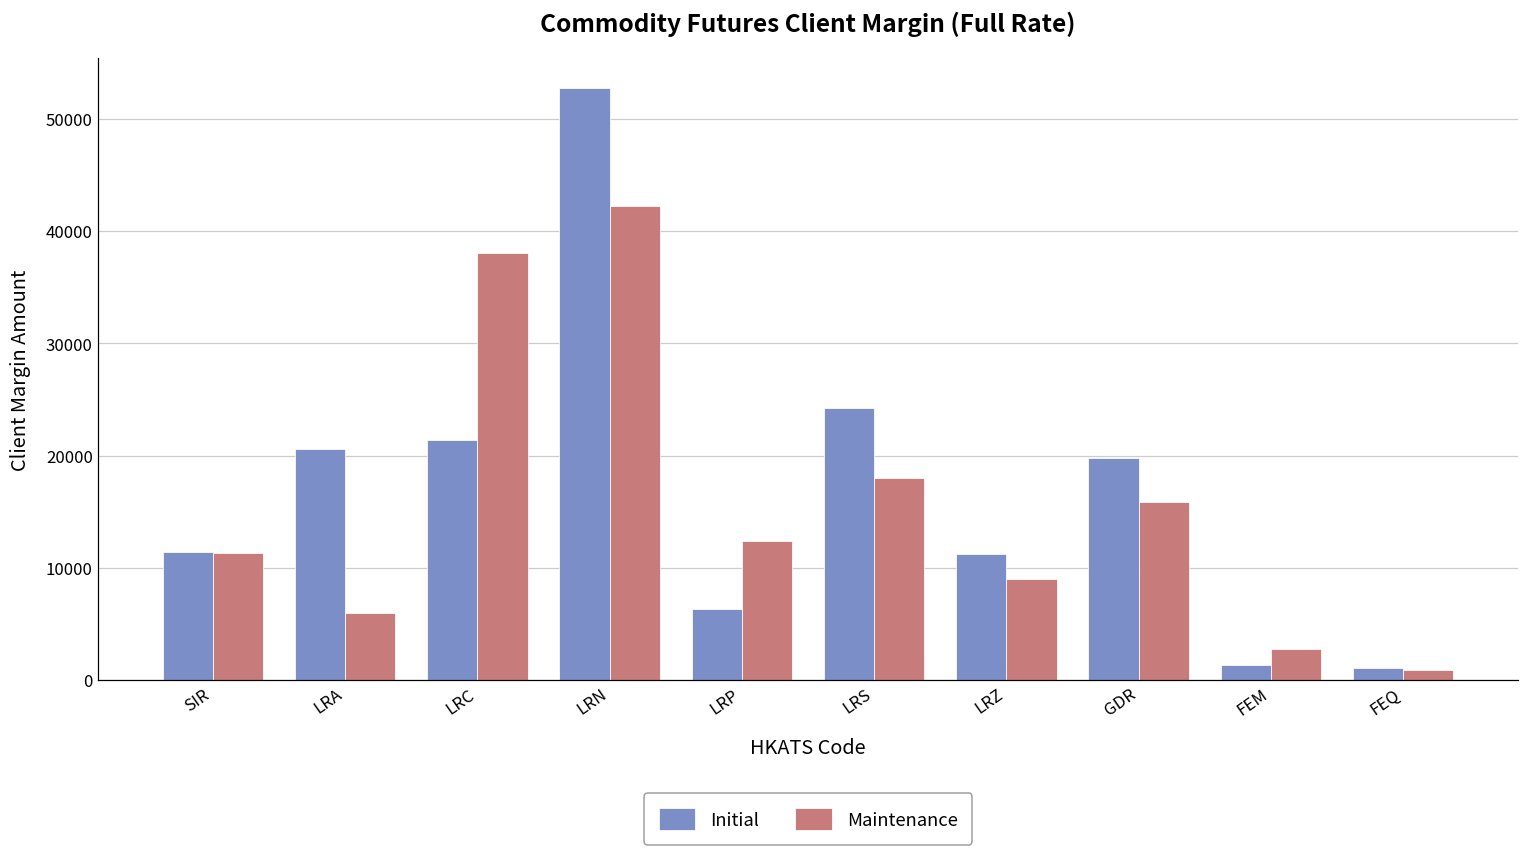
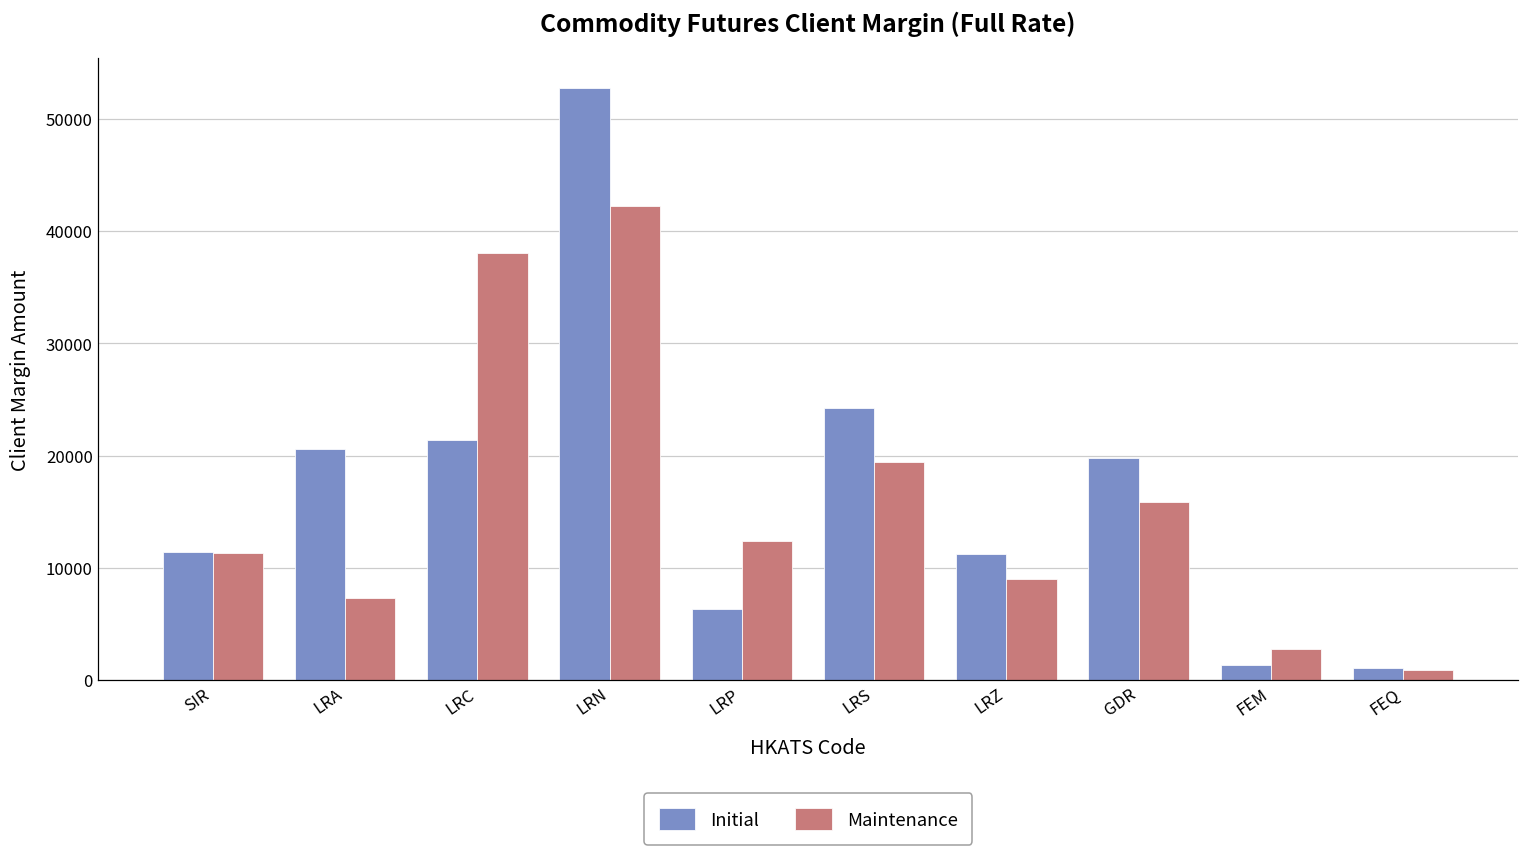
  {
    "Initial": {
      "SIR": 11400,
      "LRA": 20600,
      "LRC": 21400,
      "LRN": 52700,
      "LRP": 6400,
      "LRS": 24200,
      "LRZ": 11300,
      "GDR": 19800,
      "FEM": 1300,
      "FEQ": 1100
    },
    "Maintenance": {
      "SIR": 11300,
-     "LRA": 6000,
+     "LRA": 7300,
      "LRC": 38000,
      "LRN": 42200,
      "LRP": 12300,
-     "LRS": 18000,
+     "LRS": 19400,
      "LRZ": 9000,
      "GDR": 15800,
      "FEM": 2800,
      "FEQ": 900
    }
  }
